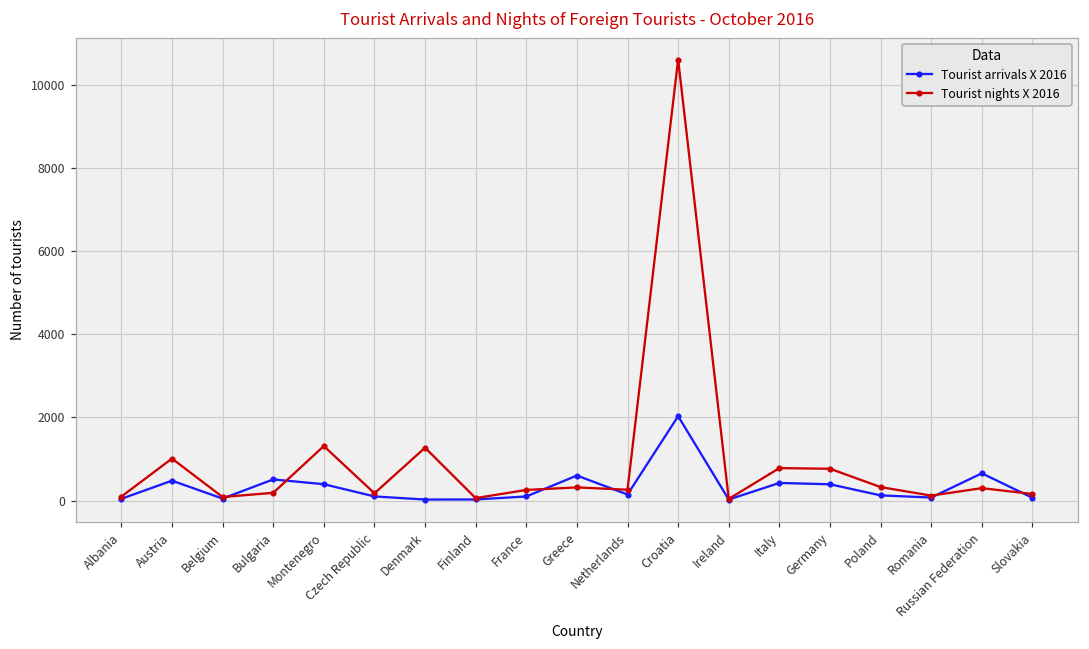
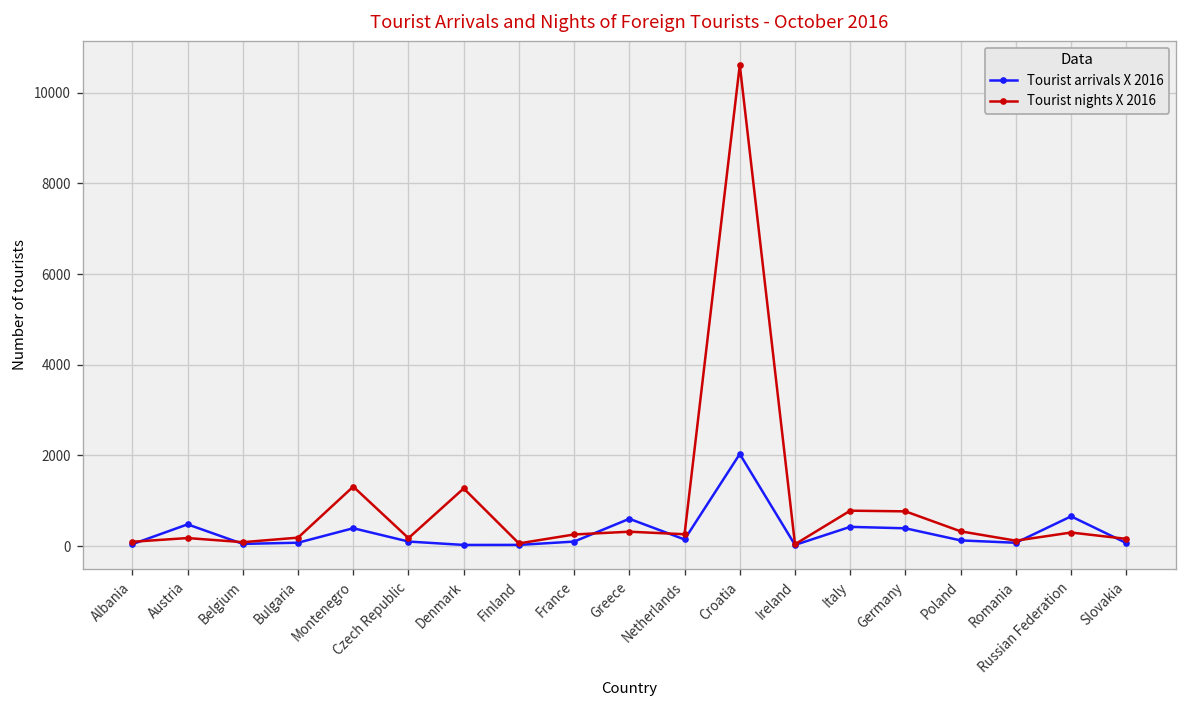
  {
    "Tourist arrivals X 2016": {
      "Austria": 500,
-     "Bulgaria": 500,
+     "Bulgaria": 100,
      "Montenegro": 400,
      "Czech Republic": 100,
      "Denmark": 0,
      "France": 100,
      "Greece": 600,
      "Netherlands": 100,
      "Croatia": 2000,
      "Italy": 400,
      "Germany": 400,
      "Poland": 100,
      "Russian Federation": 700,
      "Slovakia": 100
    },
    "Tourist nights X 2016": {
-     "Austria": 1000,
+     "Austria": 200,
      "Bulgaria": 200,
      "Montenegro": 1300,
      "Czech Republic": 200,
      "Denmark": 1300,
      "France": 300,
      "Greece": 300,
      "Netherlands": 300,
      "Croatia": 10600,
      "Italy": 800,
      "Germany": 800,
      "Poland": 300,
      "Russian Federation": 300,
      "Slovakia": 200
    }
  }
